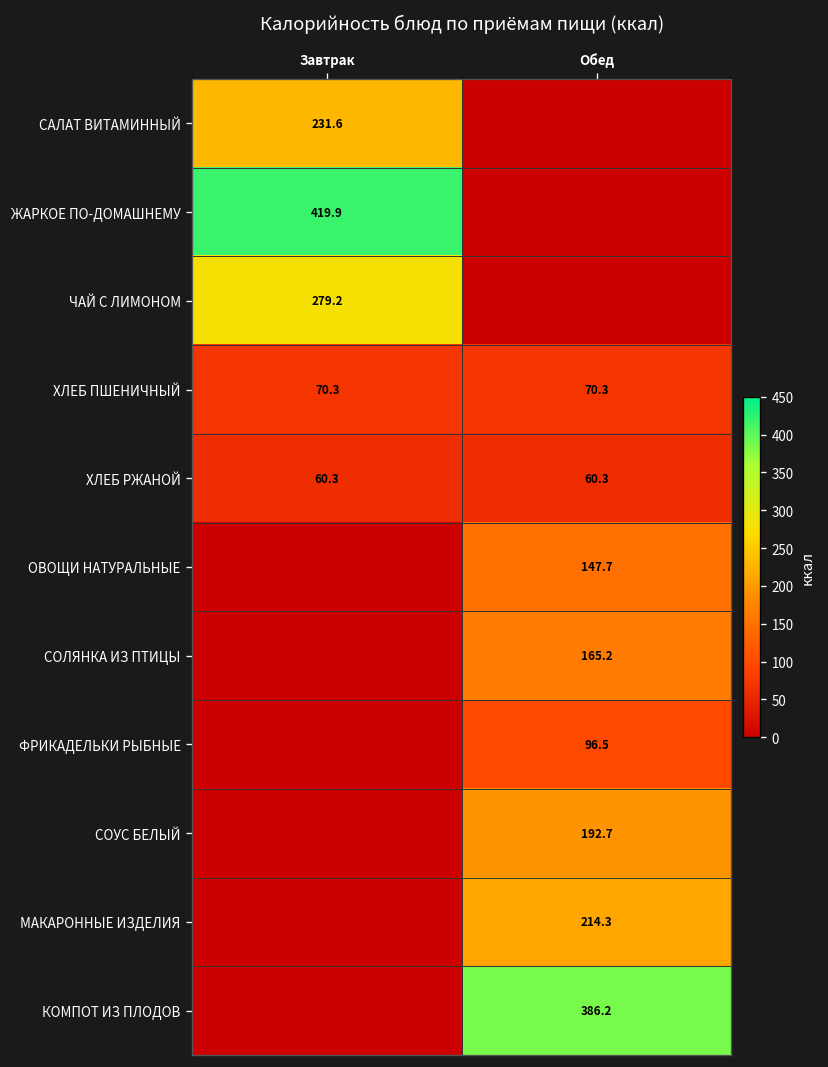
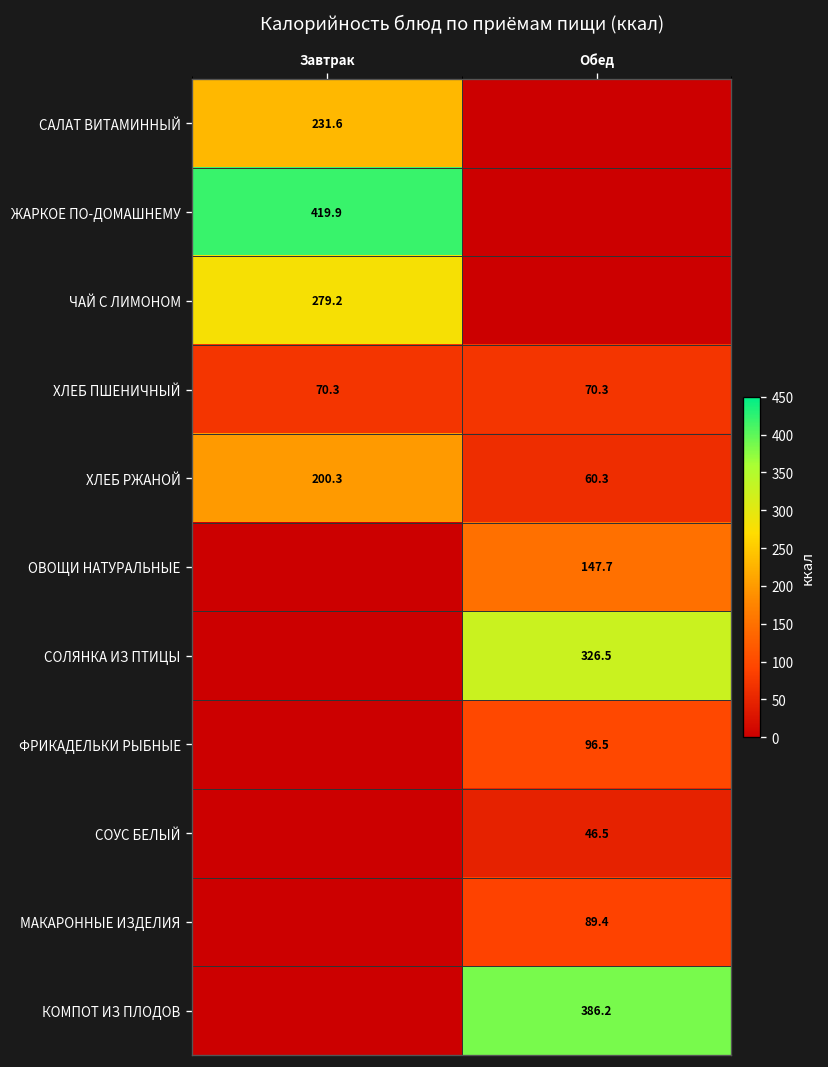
  {
    "САЛАТ ВИТАМИННЫЙ": {
      "Завтрак": 231.6
    },
    "ЖАРКОЕ ПО-ДОМАШНЕМУ": {
      "Завтрак": 419.9
    },
    "ЧАЙ С ЛИМОНОМ": {
      "Завтрак": 279.2
    },
    "ХЛЕБ ПШЕНИЧНЫЙ": {
      "Завтрак": 70.3,
      "Обед": 70.3
    },
    "ХЛЕБ РЖАНОЙ": {
-     "Завтрак": 60.3,
+     "Завтрак": 200.3,
      "Обед": 60.3
    },
    "ОВОЩИ НАТУРАЛЬНЫЕ": {
      "Обед": 147.7
    },
    "СОЛЯНКА ИЗ ПТИЦЫ": {
-     "Обед": 165.2
+     "Обед": 326.5
    },
    "ФРИКАДЕЛЬКИ РЫБНЫЕ": {
      "Обед": 96.5
    },
    "СОУС БЕЛЫЙ": {
-     "Обед": 192.7
+     "Обед": 46.5
    },
    "МАКАРОННЫЕ ИЗДЕЛИЯ": {
-     "Обед": 214.3
+     "Обед": 89.4
    },
    "КОМПОТ ИЗ ПЛОДОВ": {
      "Обед": 386.2
    }
  }
